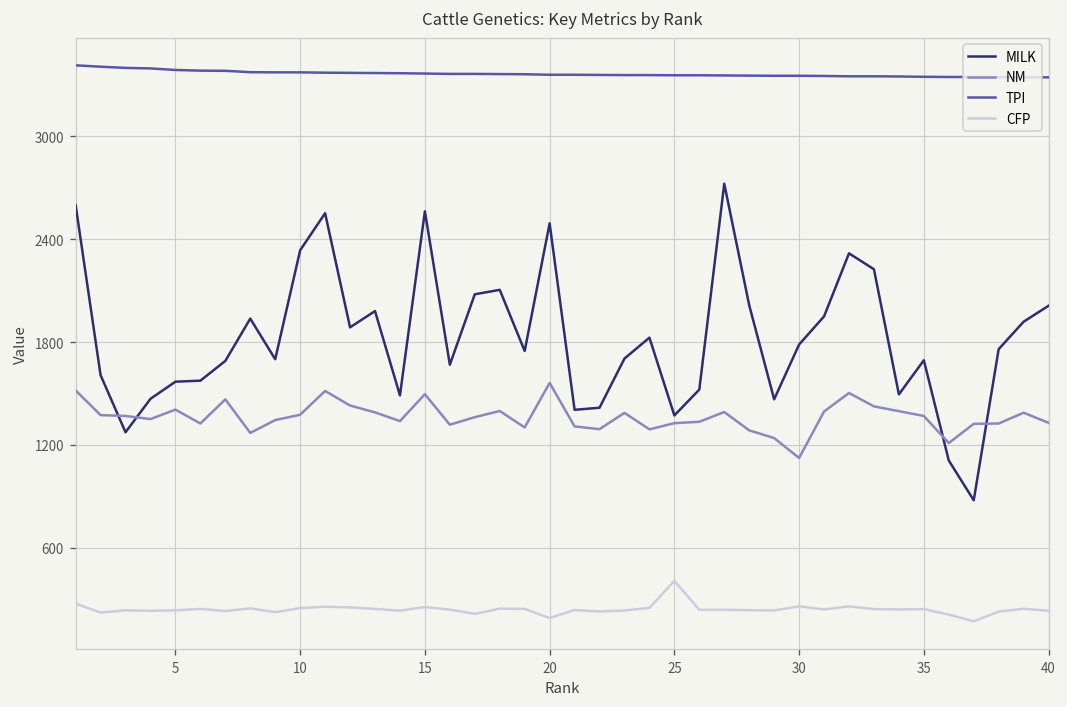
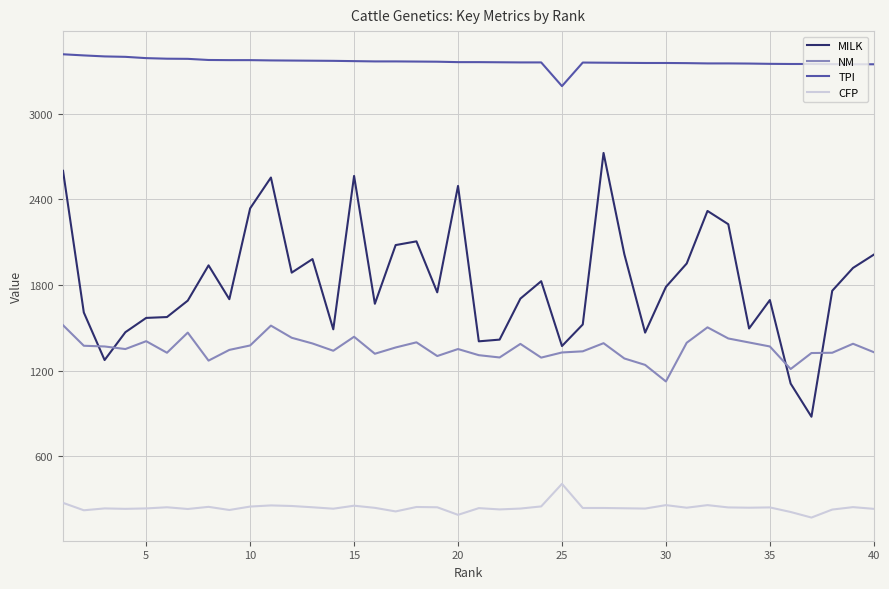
  {
    "MILK": {
      "5": 1570,
      "10": 2340,
      "15": 2560,
      "20": 2490,
      "25": 1370,
      "30": 1790,
      "35": 1690,
      "40": 2010
    },
    "NM": {
      "5": 1410,
      "10": 1380,
-     "15": 1500,
-     "20": 1560,
+     "15": 1440,
+     "20": 1350,
      "25": 1330,
      "30": 1120,
      "35": 1370,
      "40": 1330
    },
    "TPI": {
      "5": 3390,
      "10": 3370,
      "15": 3370,
      "20": 3360,
-     "25": 3360,
+     "25": 3190,
      "30": 3350,
      "35": 3350,
      "40": 3350
    },
    "CFP": {
      "5": 240,
      "10": 250,
      "15": 250,
      "20": 190,
      "25": 410,
      "30": 260,
      "35": 240,
      "40": 230
    }
  }
